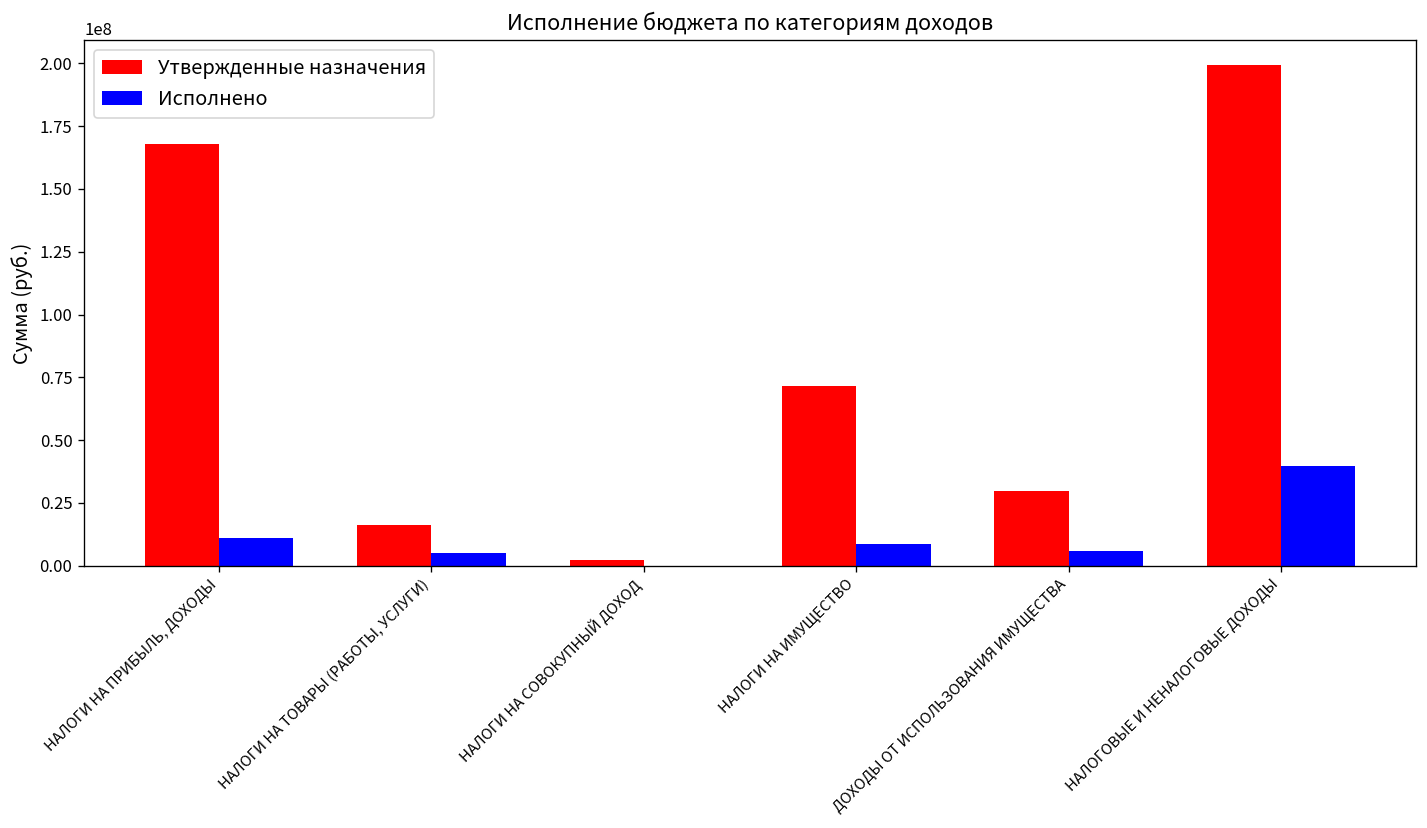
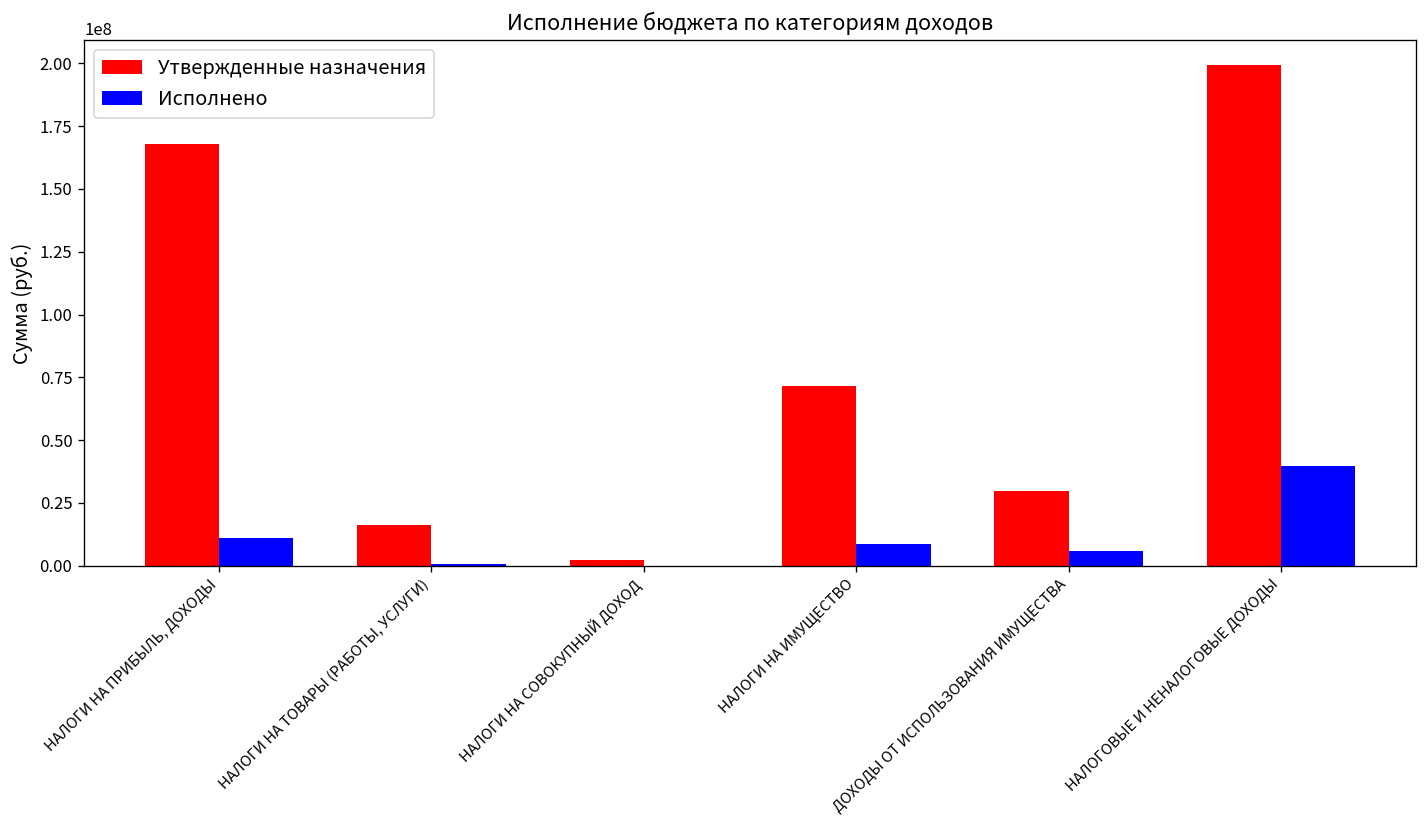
  {
    "Утвержденные назначения": {
      "НАЛОГИ НА ПРИБЫЛЬ, ДОХОДЫ": 168000000,
      "НАЛОГИ НА ТОВАРЫ (РАБОТЫ, УСЛУГИ)": 16000000,
      "НАЛОГИ НА СОВОКУПНЫЙ ДОХОД": 2000000,
      "НАЛОГИ НА ИМУЩЕСТВО": 72000000,
      "ДОХОДЫ ОТ ИСПОЛЬЗОВАНИЯ ИМУЩЕСТВА": 30000000,
      "НАЛОГОВЫЕ И НЕНАЛОГОВЫЕ ДОХОДЫ": 199000000
    },
    "Исполнено": {
      "НАЛОГИ НА ПРИБЫЛЬ, ДОХОДЫ": 11000000,
-     "НАЛОГИ НА ТОВАРЫ (РАБОТЫ, УСЛУГИ)": 5000000,
+     "НАЛОГИ НА ТОВАРЫ (РАБОТЫ, УСЛУГИ)": 1000000,
      "НАЛОГИ НА ИМУЩЕСТВО": 9000000,
      "ДОХОДЫ ОТ ИСПОЛЬЗОВАНИЯ ИМУЩЕСТВА": 6000000,
      "НАЛОГОВЫЕ И НЕНАЛОГОВЫЕ ДОХОДЫ": 40000000
    }
  }
